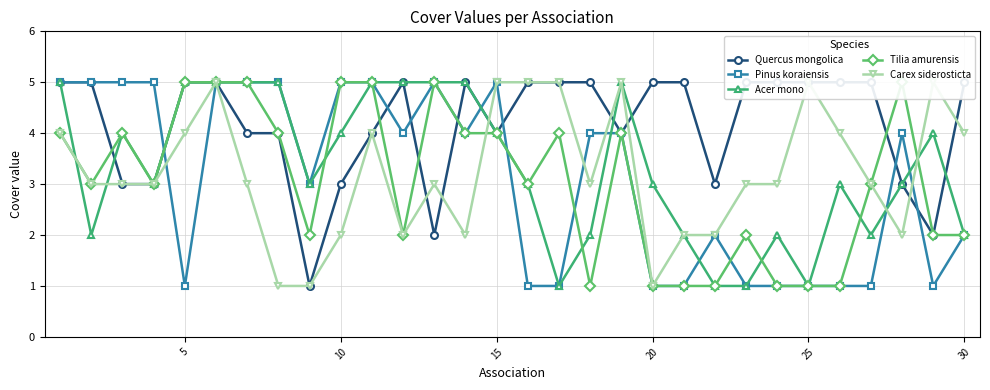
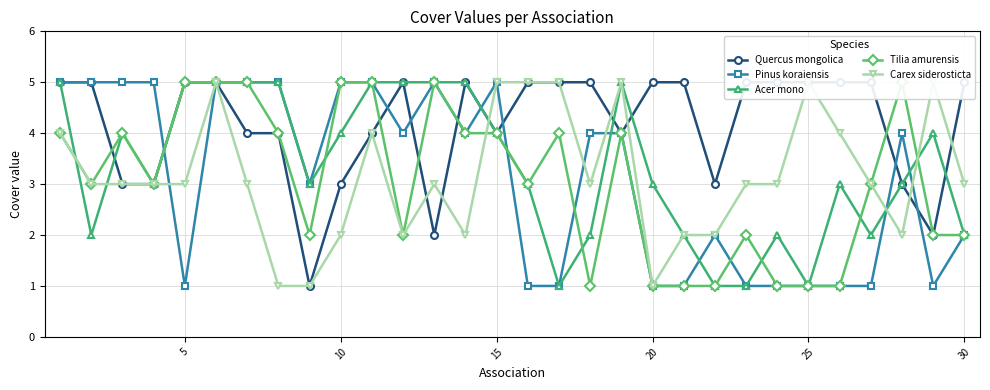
  {
    "Quercus mongolica": {
      "10": 3,
      "20": 5
    },
    "Pinus koraiensis": {
      "5": 1
    },
    "Carex siderosticta": {
-     "5": 4,
+     "5": 3,
      "10": 2,
-     "30": 4
+     "30": 3
    }
  }
